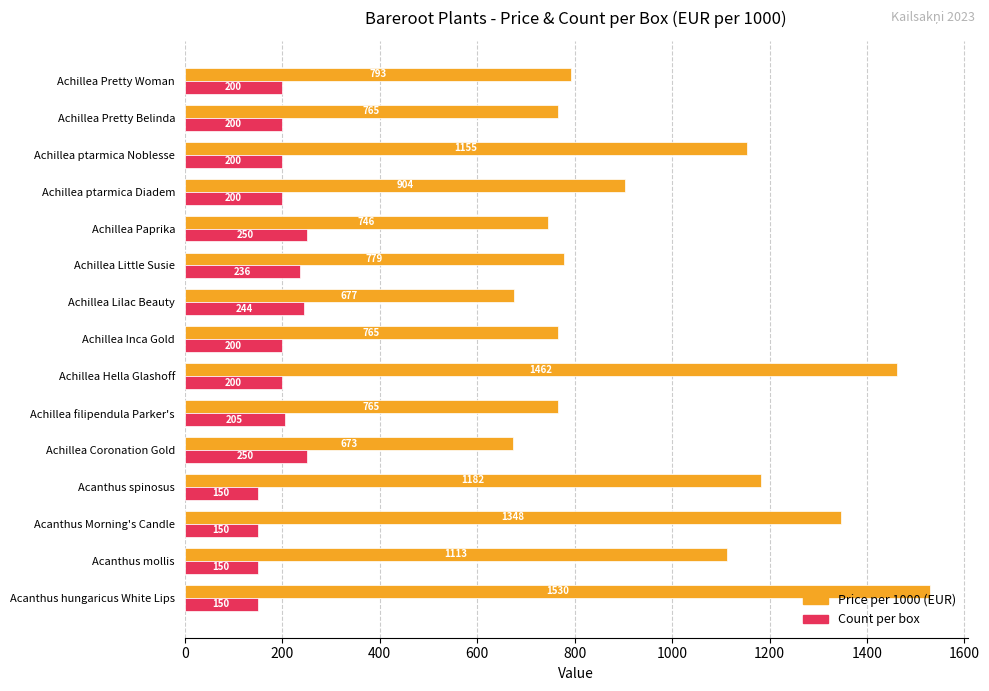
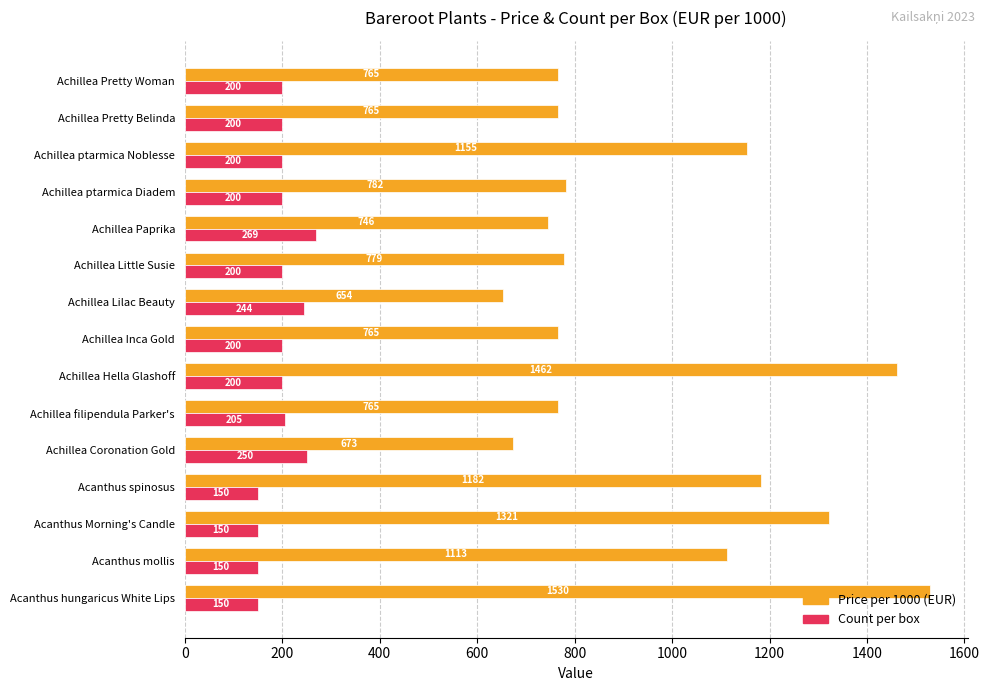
  {
    "Price per 1000 (EUR)": {
-     "Achillea Pretty Woman": 793,
+     "Achillea Pretty Woman": 765,
      "Achillea Pretty Belinda": 765,
      "Achillea ptarmica Noblesse": 1155,
-     "Achillea ptarmica Diadem": 904,
+     "Achillea ptarmica Diadem": 782,
      "Achillea Paprika": 746,
      "Achillea Little Susie": 779,
-     "Achillea Lilac Beauty": 677,
+     "Achillea Lilac Beauty": 654,
      "Achillea Inca Gold": 765,
      "Achillea Hella Glashoff": 1462,
      "Achillea filipendula Parker's": 765,
      "Achillea Coronation Gold": 673,
      "Acanthus spinosus": 1182,
-     "Acanthus Morning's Candle": 1348,
+     "Acanthus Morning's Candle": 1321,
      "Acanthus mollis": 1113,
      "Acanthus hungaricus White Lips": 1530
    },
    "Count per box": {
      "Achillea Pretty Woman": 200,
      "Achillea Pretty Belinda": 200,
      "Achillea ptarmica Noblesse": 200,
      "Achillea ptarmica Diadem": 200,
-     "Achillea Paprika": 250,
-     "Achillea Little Susie": 236,
+     "Achillea Paprika": 269,
+     "Achillea Little Susie": 200,
      "Achillea Lilac Beauty": 244,
      "Achillea Inca Gold": 200,
      "Achillea Hella Glashoff": 200,
      "Achillea filipendula Parker's": 205,
      "Achillea Coronation Gold": 250,
      "Acanthus spinosus": 150,
      "Acanthus Morning's Candle": 150,
      "Acanthus mollis": 150,
      "Acanthus hungaricus White Lips": 150
    }
  }
